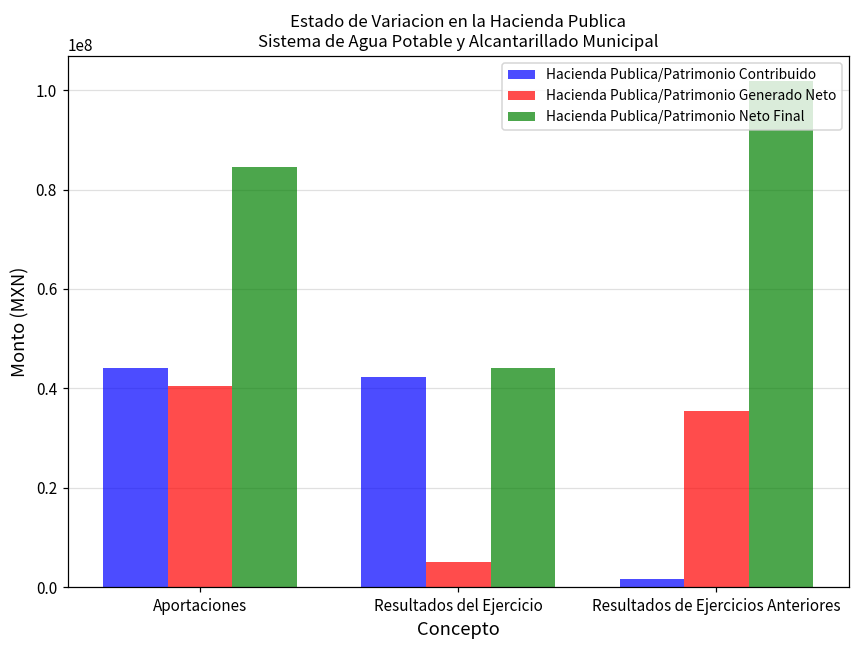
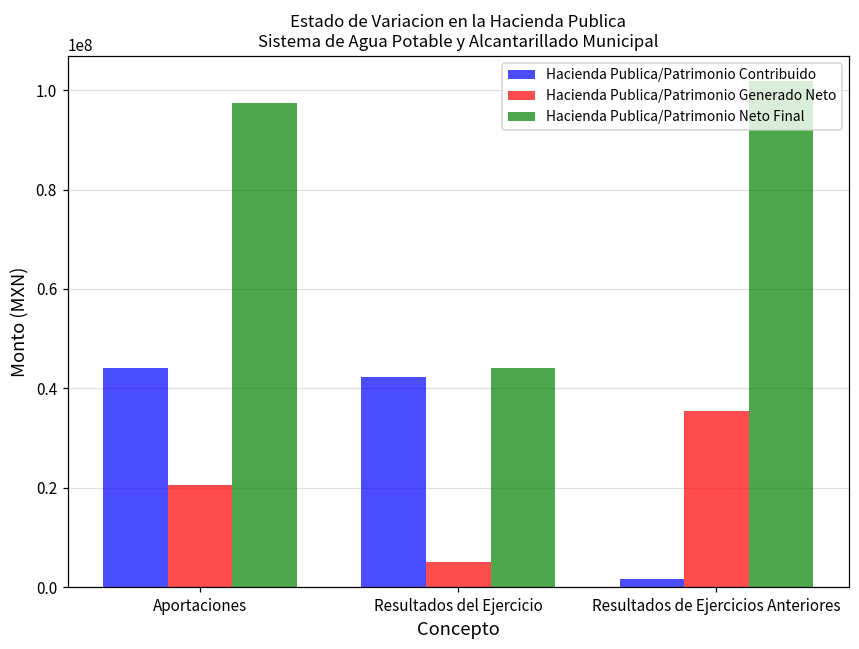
  {
    "Hacienda Publica/Patrimonio Contribuido": {
      "Aportaciones": 44000000,
      "Resultados del Ejercicio": 42000000,
      "Resultados de Ejercicios Anteriores": 2000000
    },
    "Hacienda Publica/Patrimonio Generado Neto": {
-     "Aportaciones": 40000000,
+     "Aportaciones": 21000000,
      "Resultados del Ejercicio": 5000000,
      "Resultados de Ejercicios Anteriores": 35000000
    },
    "Hacienda Publica/Patrimonio Neto Final": {
-     "Aportaciones": 85000000,
+     "Aportaciones": 97000000,
      "Resultados del Ejercicio": 44000000
    }
  }
